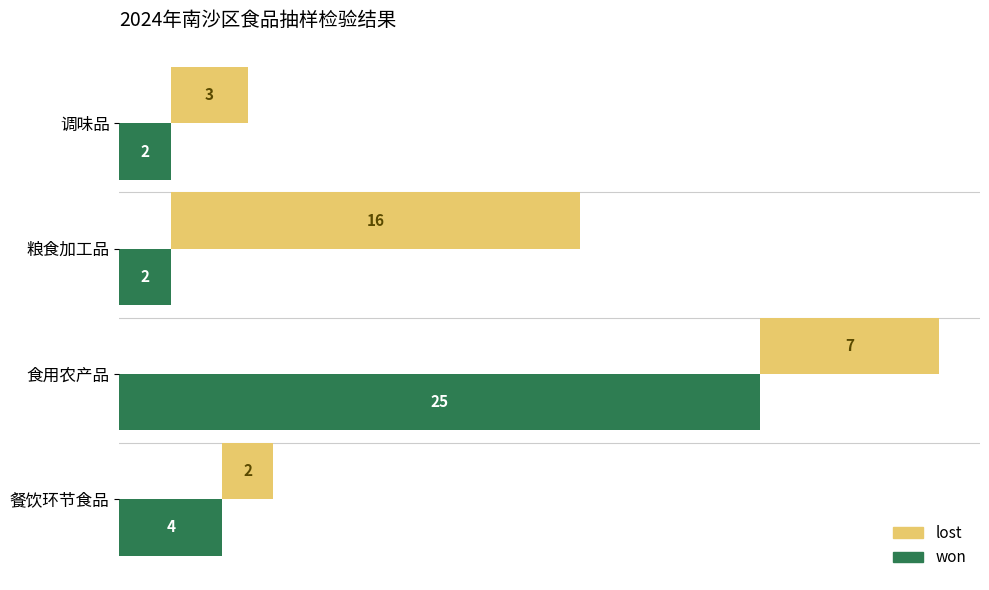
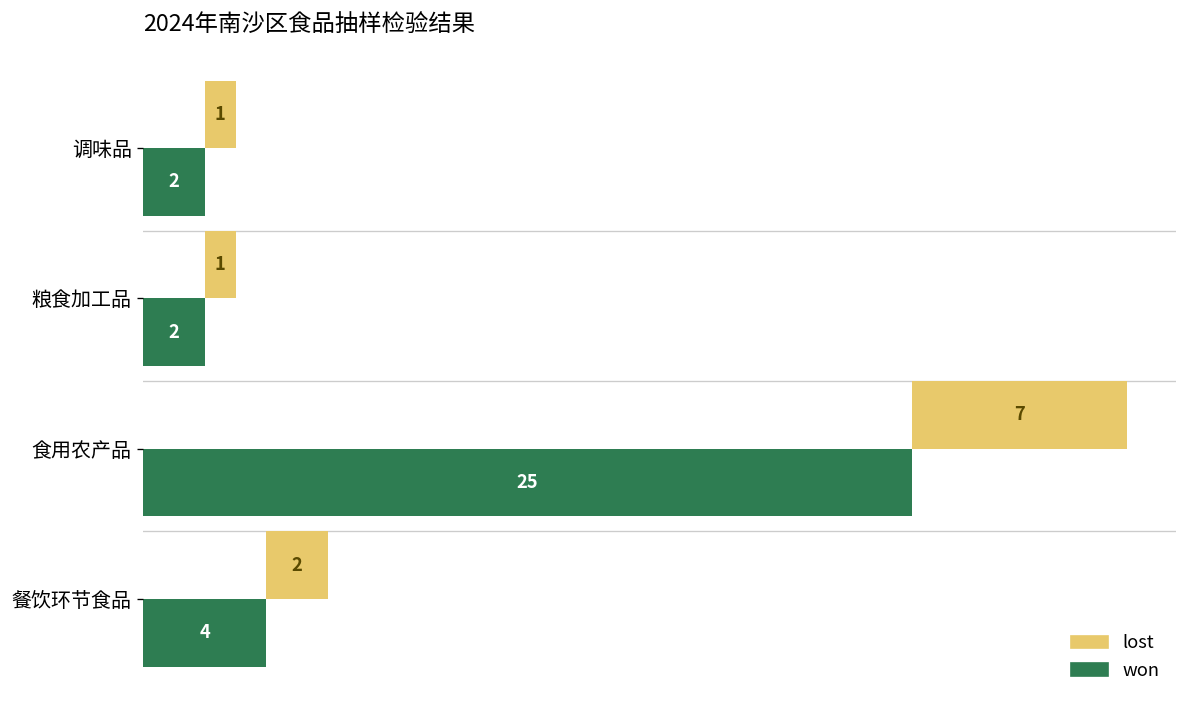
  {
    "won": {
      "调味品": 2,
      "粮食加工品": 2,
      "食用农产品": 25,
      "餐饮环节食品": 4
    },
    "lost": {
-     "调味品": 3,
-     "粮食加工品": 16,
+     "调味品": 1,
+     "粮食加工品": 1,
      "食用农产品": 7,
      "餐饮环节食品": 2
    }
  }
